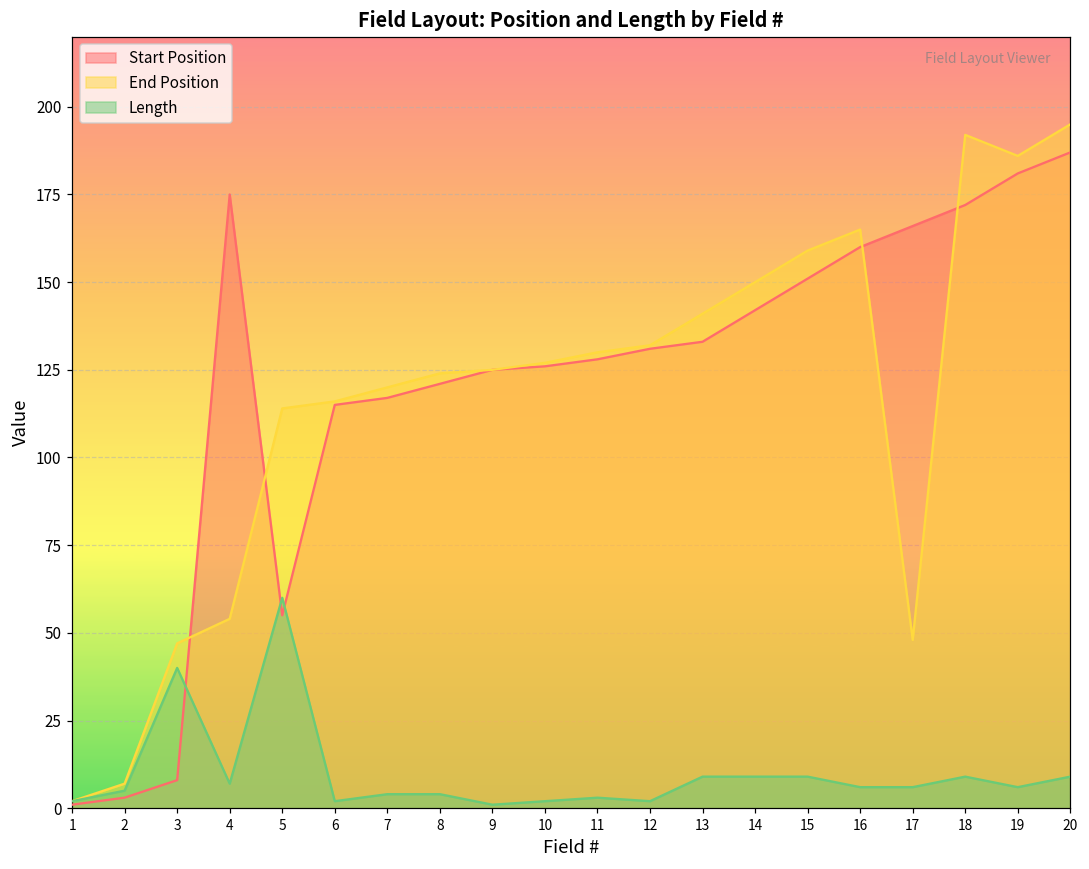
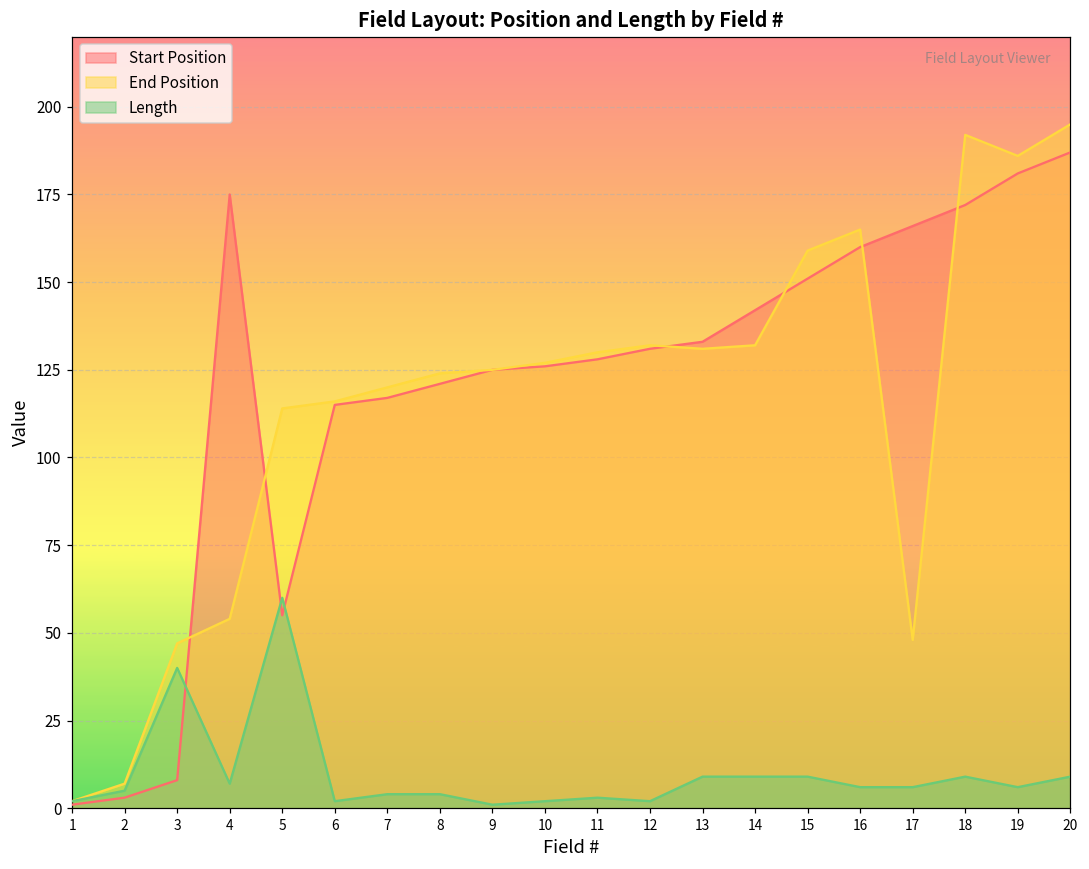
  {
    "Start Position": {
      "1": 1,
      "2": 3,
      "3": 8,
      "4": 175,
      "5": 55,
      "6": 115,
      "7": 117,
      "8": 121,
      "10": 126,
      "11": 128,
      "12": 131,
      "13": 133,
      "14": 142,
      "15": 151,
      "16": 160,
      "17": 166,
      "18": 172,
      "19": 181,
      "20": 187
    },
    "End Position": {
      "2": 7,
      "3": 47,
      "4": 54,
      "5": 114,
      "6": 116,
      "7": 120,
      "8": 124,
      "10": 127,
      "11": 130,
      "12": 132,
-     "13": 141,
-     "14": 150,
+     "13": 131,
+     "14": 132,
      "15": 159,
      "16": 165,
      "17": 48,
      "18": 192,
      "19": 186,
      "20": 195
    },
    "Length": {
      "2": 5,
      "3": 40,
      "4": 7,
      "5": 60,
      "6": 2,
      "7": 4,
      "8": 4,
      "9": 1,
      "10": 2,
      "11": 3,
      "12": 2,
      "13": 9,
      "14": 9,
      "15": 9,
      "16": 6,
      "17": 6,
      "18": 9,
      "19": 6,
      "20": 9
    }
  }
